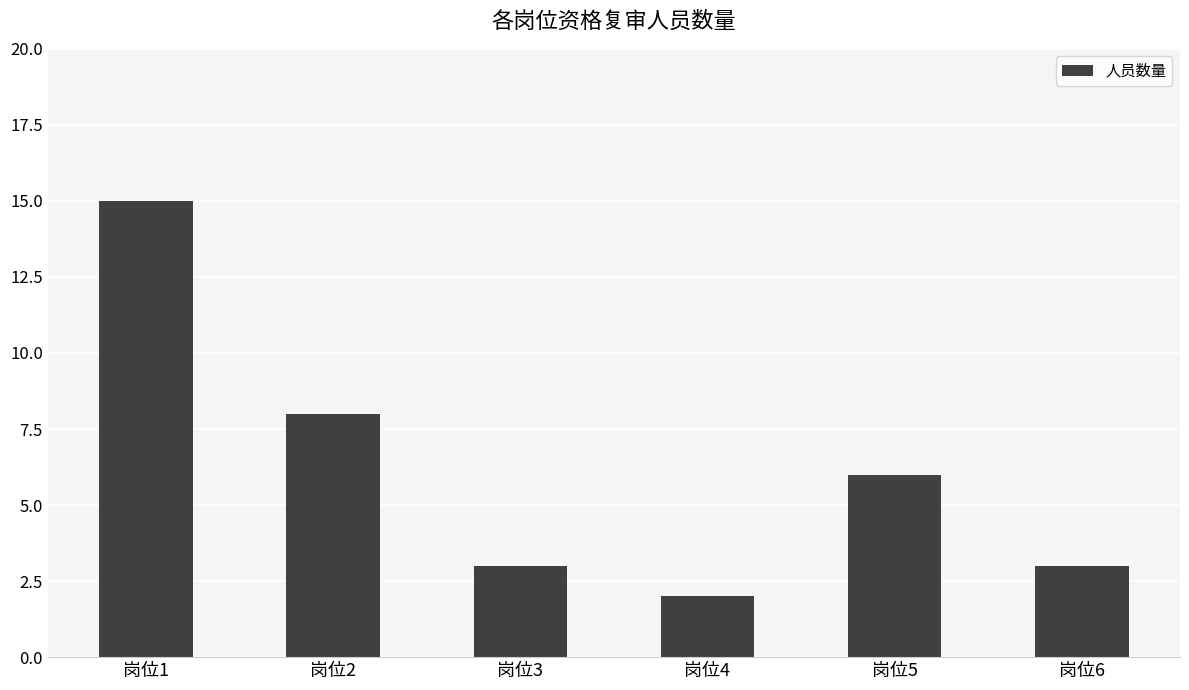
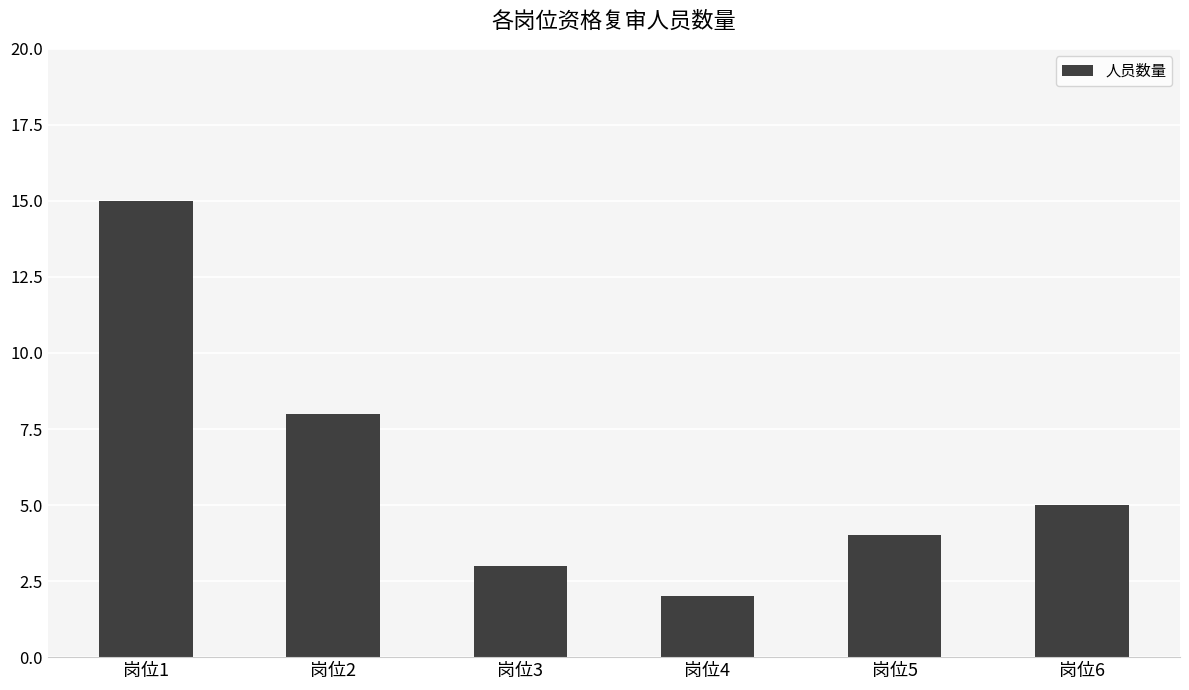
  {
    "岗位1": 15,
    "岗位2": 8,
    "岗位3": 3,
    "岗位4": 2,
-   "岗位5": 6,
-   "岗位6": 3
+   "岗位5": 4,
+   "岗位6": 5
  }
